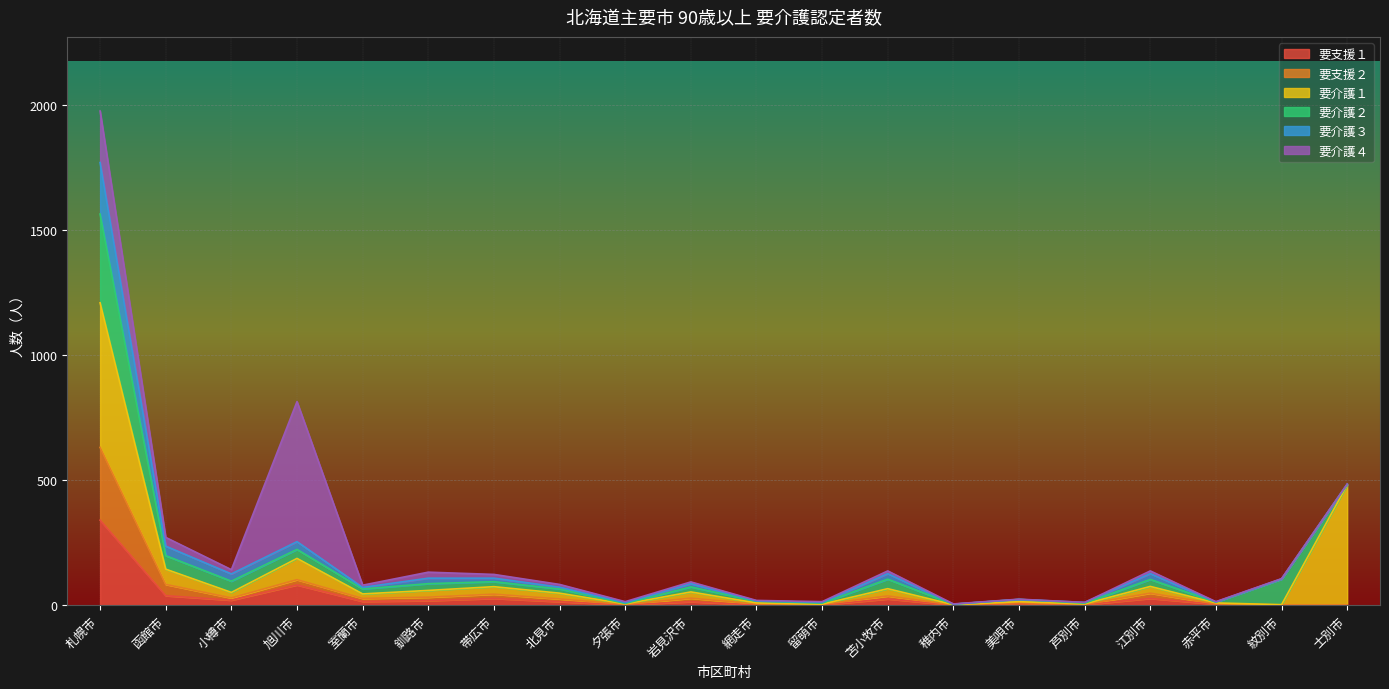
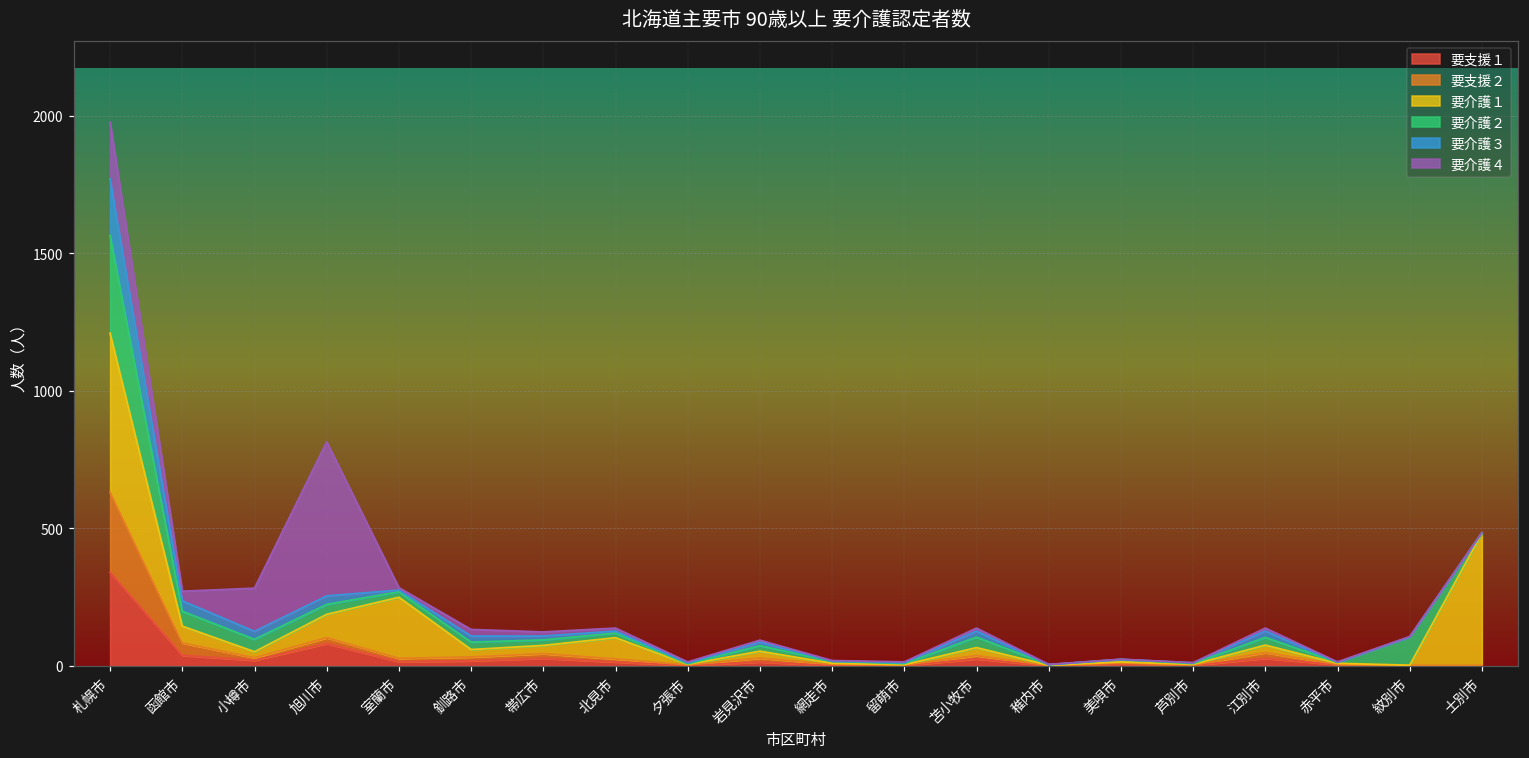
  {
    "要介護１": {
      "札幌市": 580,
      "函館市": 60,
      "小樽市": 20,
      "旭川市": 90,
-     "室蘭市": 20,
+     "室蘭市": 220,
      "釧路市": 30,
      "帯広市": 30,
-     "北見市": 20,
+     "北見市": 80,
      "岩見沢市": 30,
      "苫小牧市": 30,
      "江別市": 30
    },
    "要介護２": {
      "札幌市": 360,
      "函館市": 50,
      "小樽市": 50,
      "旭川市": 40,
      "釧路市": 30,
      "帯広市": 20,
      "岩見沢市": 20,
      "苫小牧市": 40,
      "江別市": 30
    },
    "要介護３": {
      "札幌市": 210,
      "函館市": 40,
      "小樽市": 30,
      "旭川市": 30,
      "釧路市": 20,
      "帯広市": 10,
      "苫小牧市": 20,
      "江別市": 20
    },
    "要介護４": {
      "札幌市": 210,
      "函館市": 40,
-     "小樽市": 20,
+     "小樽市": 160,
      "旭川市": 560,
      "釧路市": 20,
      "帯広市": 20,
      "北見市": 10,
      "苫小牧市": 10,
      "江別市": 10
    }
  }
